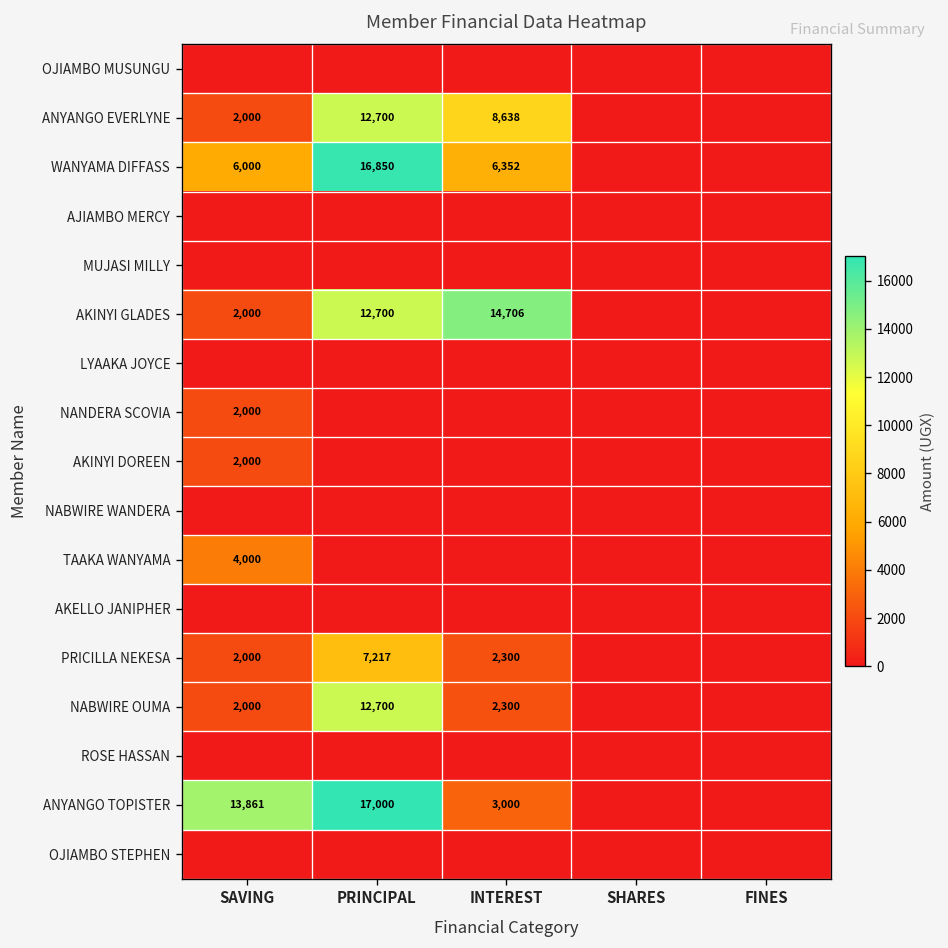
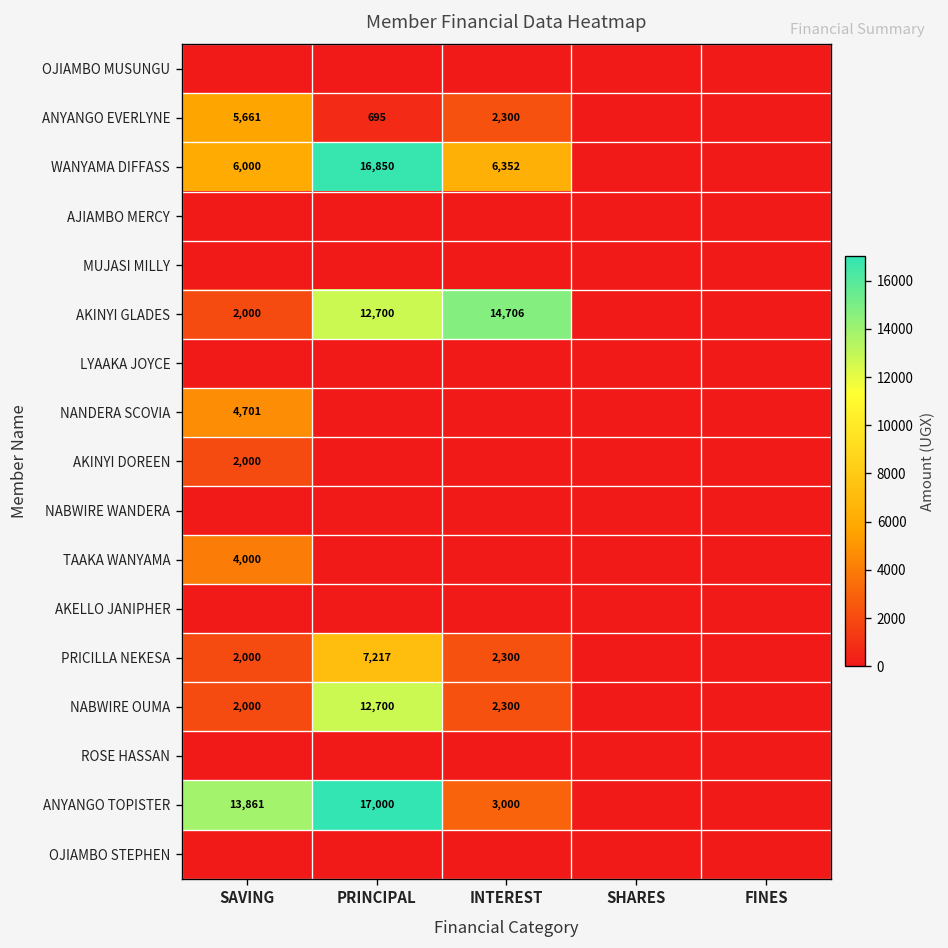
  {
    "ANYANGO EVERLYNE": {
-     "SAVING": "2,000",
-     "PRINCIPAL": "12,700",
-     "INTEREST": "8,638"
+     "SAVING": "5,661",
+     "PRINCIPAL": "695",
+     "INTEREST": "2,300"
    },
    "WANYAMA DIFFASS": {
      "SAVING": "6,000",
      "PRINCIPAL": "16,850",
      "INTEREST": "6,352"
    },
    "AKINYI GLADES": {
      "SAVING": "2,000",
      "PRINCIPAL": "12,700",
      "INTEREST": "14,706"
    },
    "NANDERA SCOVIA": {
-     "SAVING": "2,000"
+     "SAVING": "4,701"
    },
    "AKINYI DOREEN": {
      "SAVING": "2,000"
    },
    "TAAKA WANYAMA": {
      "SAVING": "4,000"
    },
    "PRICILLA NEKESA": {
      "SAVING": "2,000",
      "PRINCIPAL": "7,217",
      "INTEREST": "2,300"
    },
    "NABWIRE OUMA": {
      "SAVING": "2,000",
      "PRINCIPAL": "12,700",
      "INTEREST": "2,300"
    },
    "ANYANGO TOPISTER": {
      "SAVING": "13,861",
      "PRINCIPAL": "17,000",
      "INTEREST": "3,000"
    }
  }
